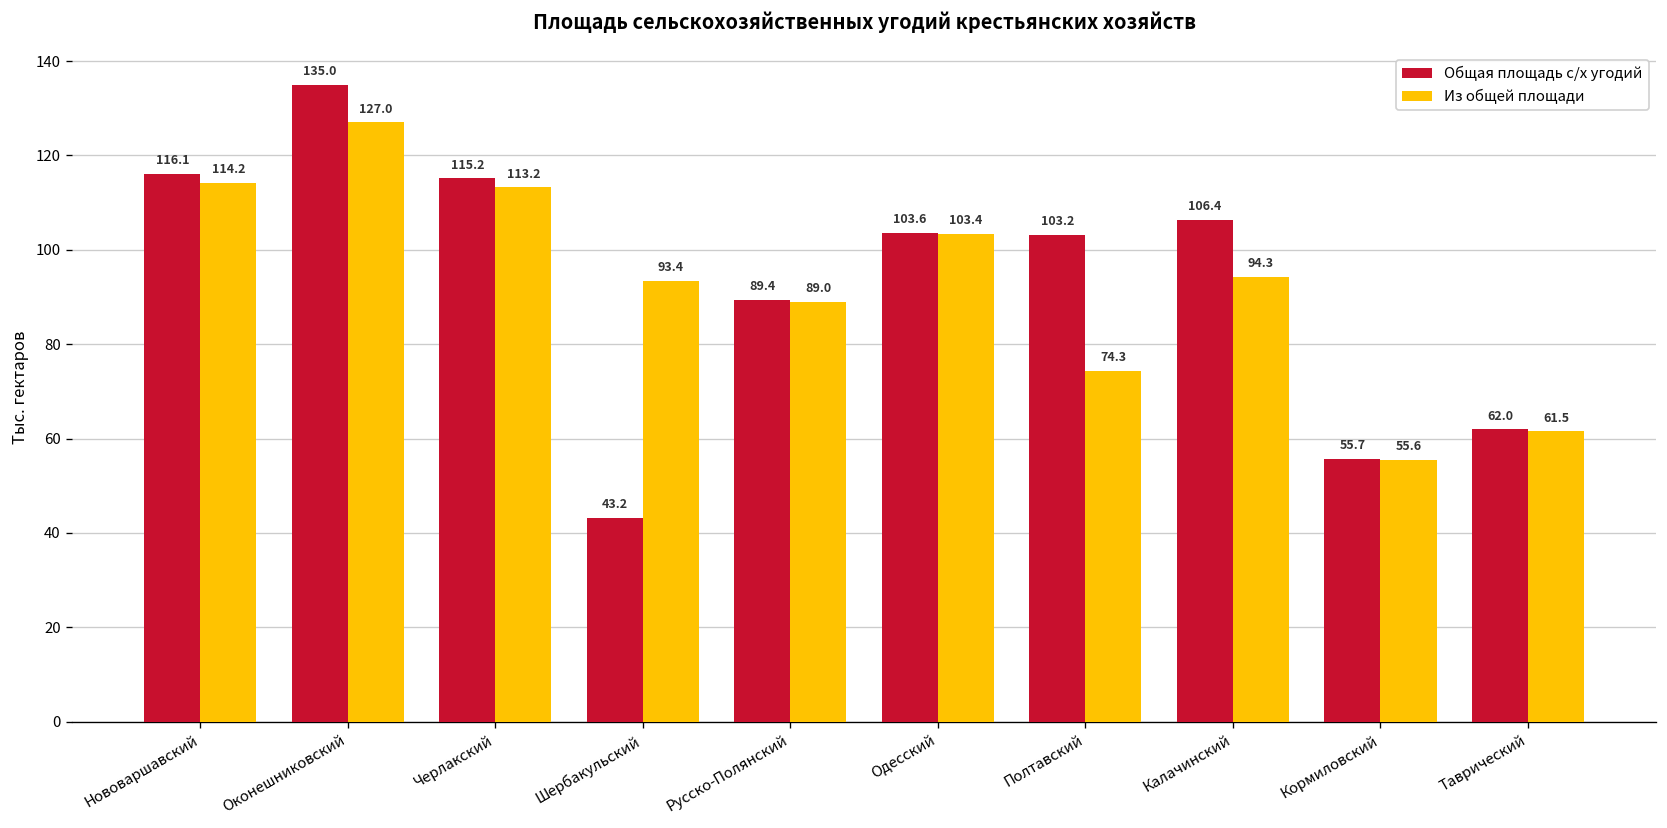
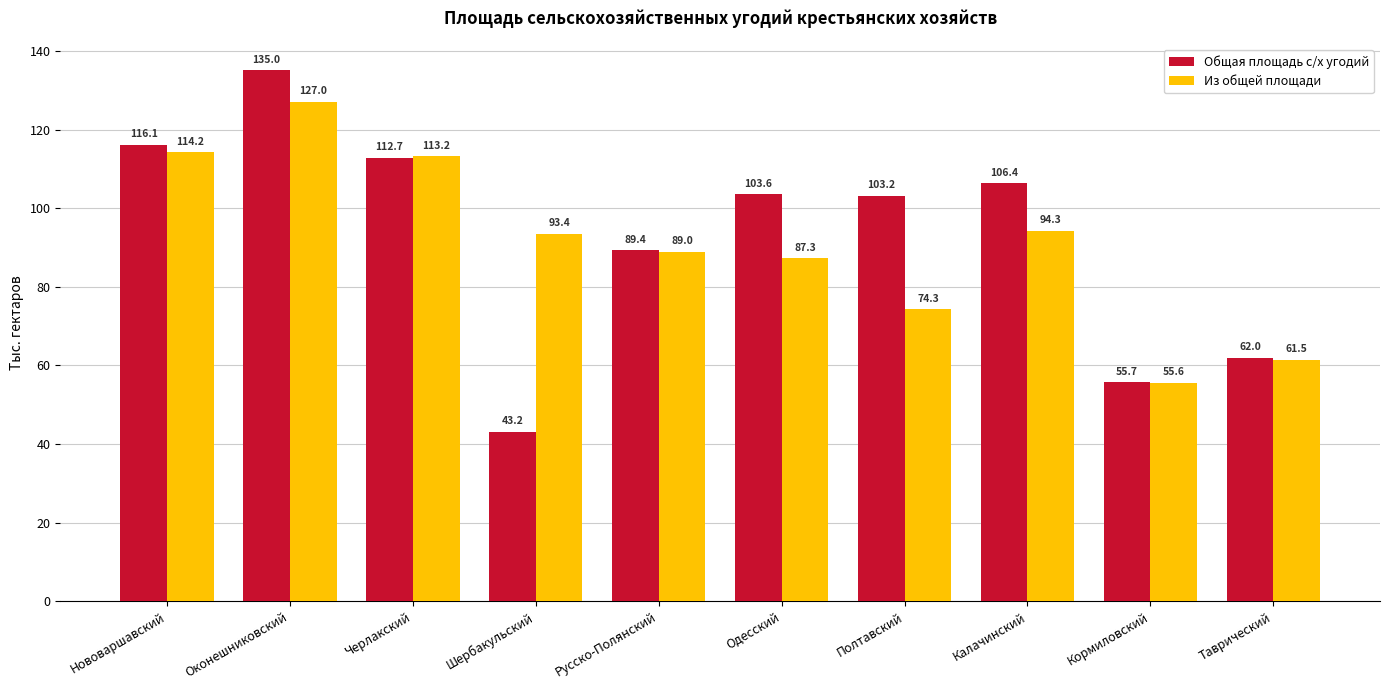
  {
    "Общая площадь с/х угодий": {
-     "Черлакский": 115.2
+     "Черлакский": 112.7
    },
    "Из общей площади": {
-     "Одесский": 103.4
+     "Одесский": 87.3
    }
  }
